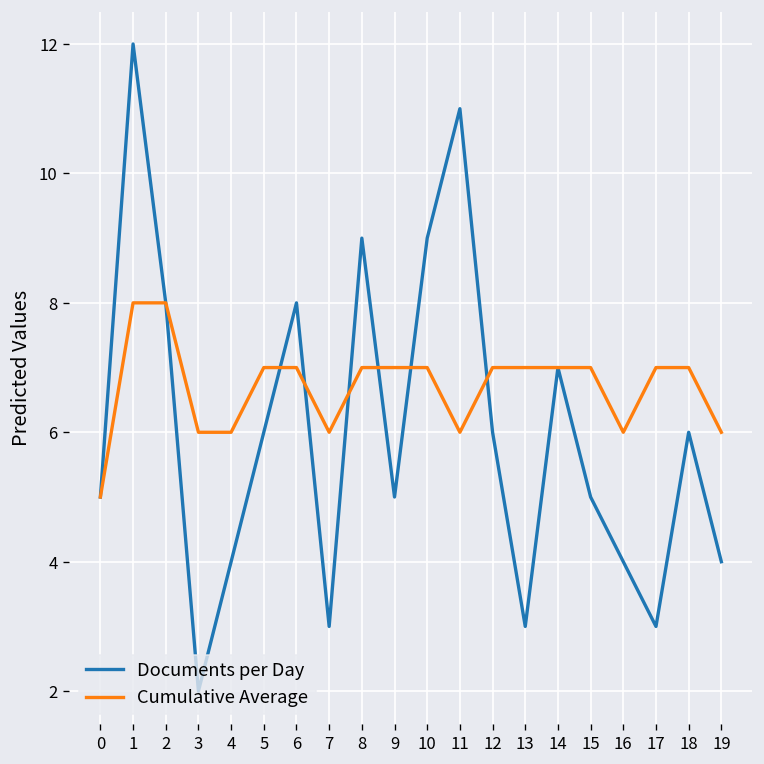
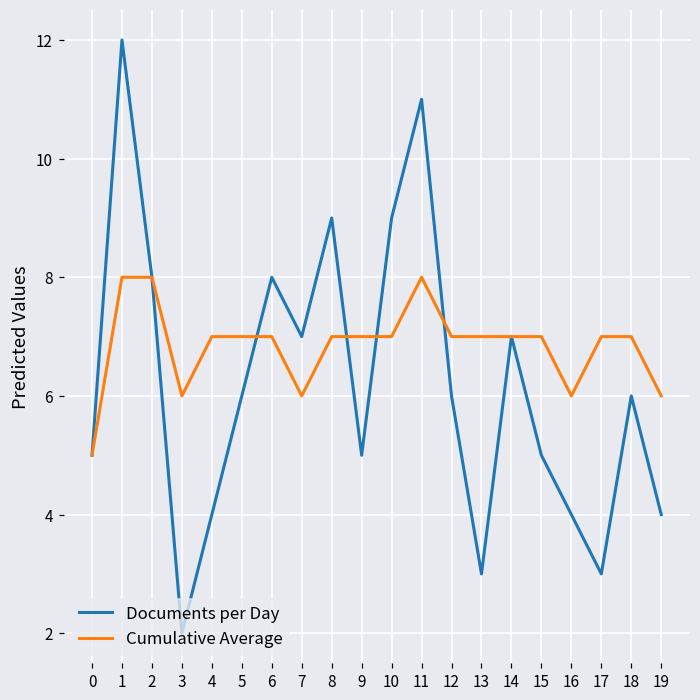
  {
    "Documents per Day": {
      "1": 12,
      "4": 4,
      "5": 6,
      "6": 8,
-     "7": 3,
+     "7": 7,
      "8": 9,
      "9": 5,
      "10": 9,
      "11": 11,
      "12": 6,
      "13": 3,
      "15": 5,
      "16": 4,
      "17": 3,
      "18": 6,
      "19": 4
    },
    "Cumulative Average": {
      "1": 8,
      "3": 6,
-     "4": 6,
+     "4": 7,
      "5": 7,
      "6": 7,
      "7": 6,
      "8": 7,
      "9": 7,
      "10": 7,
-     "11": 6,
+     "11": 8,
      "12": 7,
      "13": 7,
      "15": 7,
      "16": 6,
      "17": 7,
      "18": 7,
      "19": 6
    }
  }
